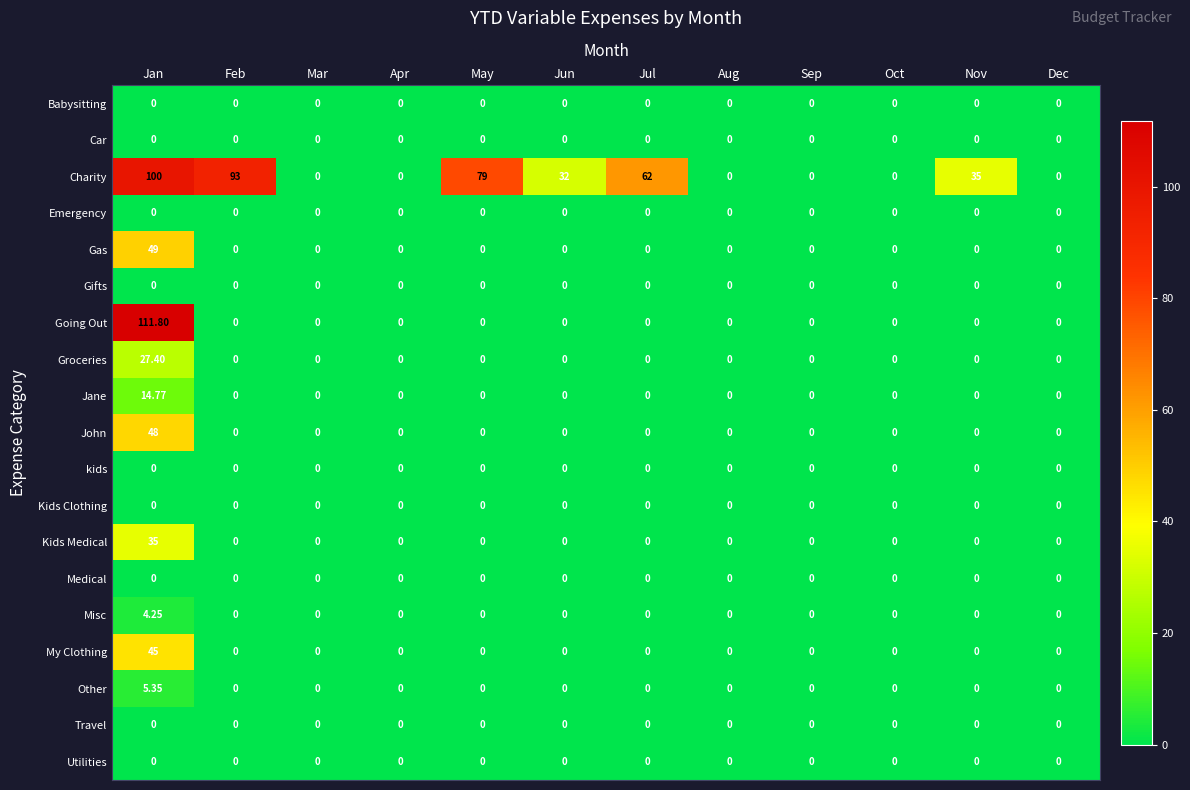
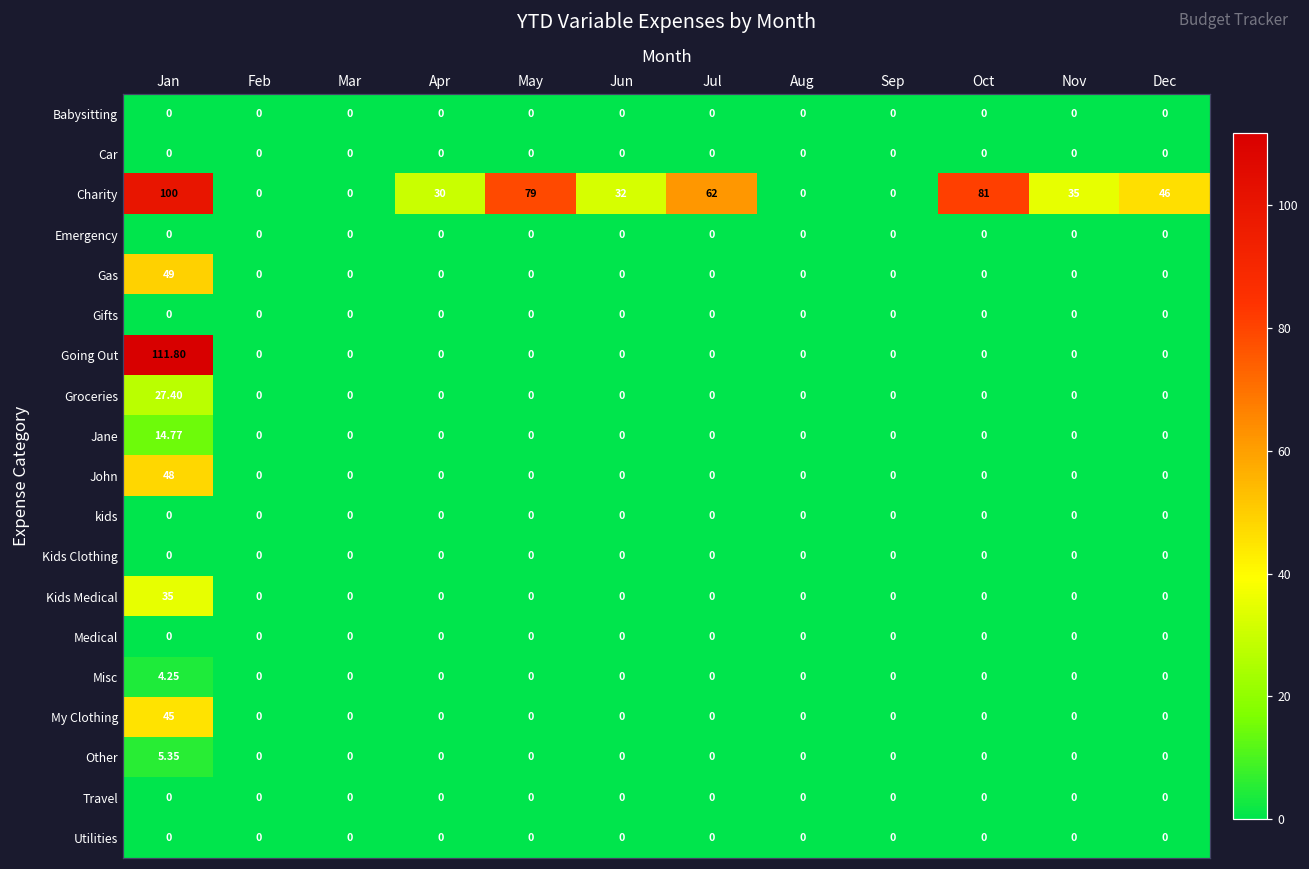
  {
    "Charity": {
      "Jan": 100,
-     "Feb": 93,
+     "Feb": 0,
      "Mar": 0,
-     "Apr": 0,
+     "Apr": 30,
      "May": 79,
      "Jun": 32,
      "Jul": 62,
      "Aug": 0,
      "Sep": 0,
-     "Oct": 0,
+     "Oct": 81,
      "Nov": 35,
-     "Dec": 0
+     "Dec": 46
    }
  }
